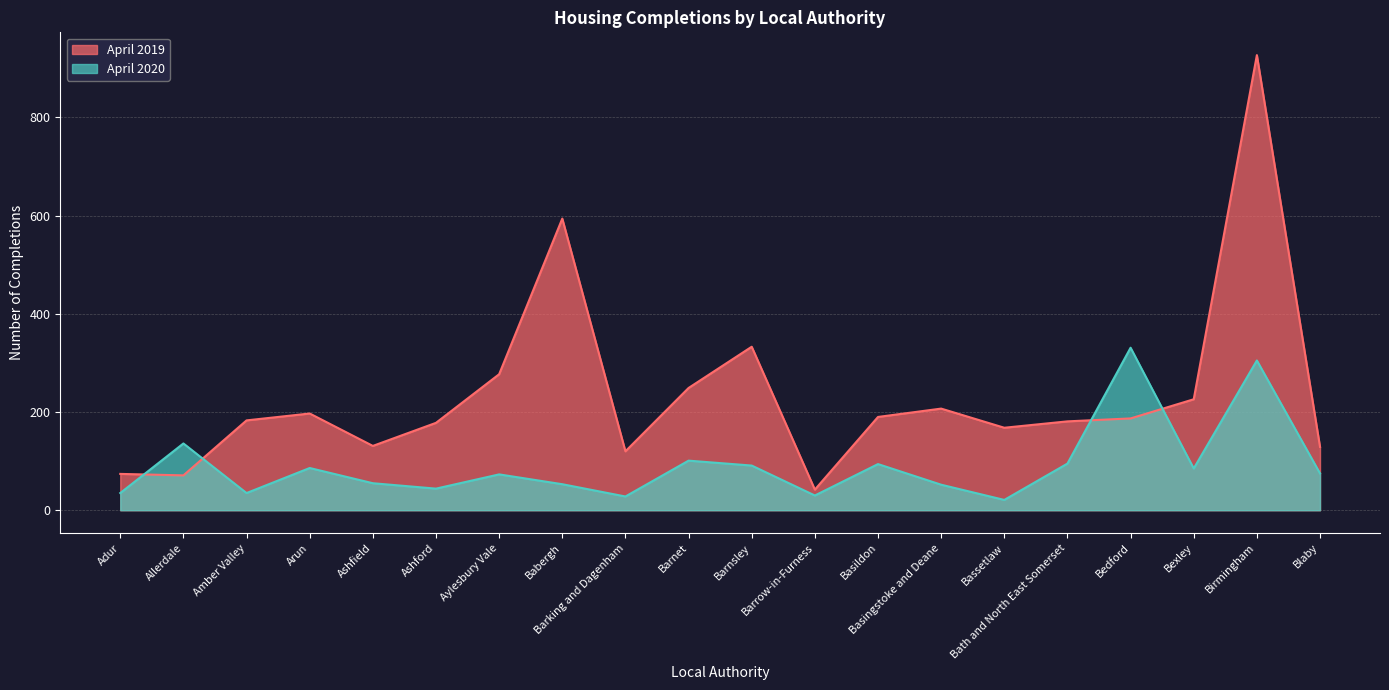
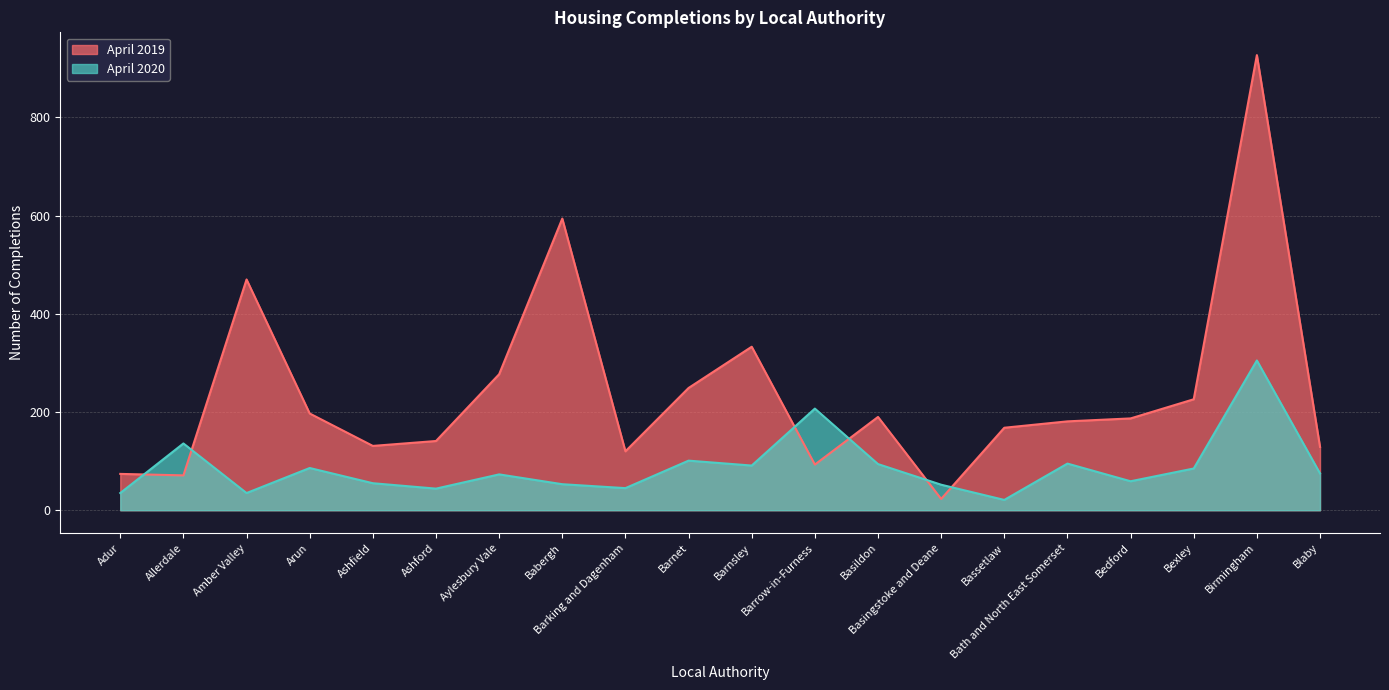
  {
    "April 2019": {
      "Adur": 70,
      "Allerdale": 70,
-     "Amber Valley": 180,
+     "Amber Valley": 470,
      "Arun": 200,
      "Ashfield": 130,
-     "Ashford": 180,
+     "Ashford": 140,
      "Aylesbury Vale": 280,
      "Babergh": 590,
      "Barking and Dagenham": 120,
      "Barnet": 250,
      "Barnsley": 330,
-     "Barrow-in-Furness": 40,
+     "Barrow-in-Furness": 90,
      "Basildon": 190,
-     "Basingstoke and Deane": 210,
+     "Basingstoke and Deane": 20,
      "Bassetlaw": 170,
      "Bath and North East Somerset": 180,
      "Bedford": 190,
      "Bexley": 230,
      "Birmingham": 930,
      "Blaby": 130
    },
    "April 2020": {
      "Adur": 40,
      "Allerdale": 140,
      "Amber Valley": 40,
      "Arun": 90,
      "Ashfield": 60,
      "Ashford": 40,
      "Aylesbury Vale": 70,
      "Babergh": 50,
-     "Barking and Dagenham": 30,
+     "Barking and Dagenham": 50,
      "Barnet": 100,
      "Barnsley": 90,
-     "Barrow-in-Furness": 30,
+     "Barrow-in-Furness": 210,
      "Basildon": 90,
      "Basingstoke and Deane": 50,
      "Bassetlaw": 20,
      "Bath and North East Somerset": 100,
-     "Bedford": 330,
+     "Bedford": 60,
      "Bexley": 90,
      "Birmingham": 310,
      "Blaby": 80
    }
  }
